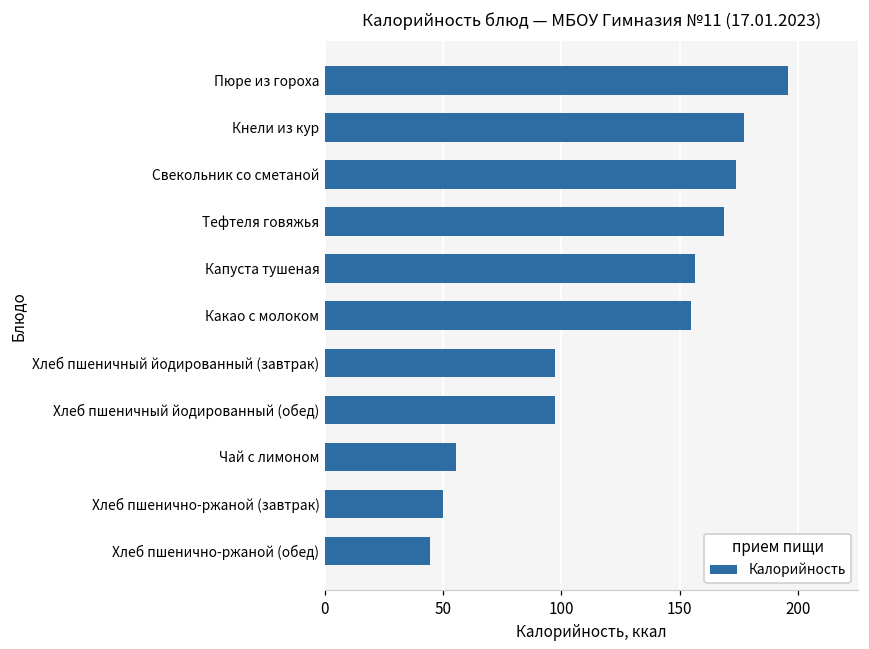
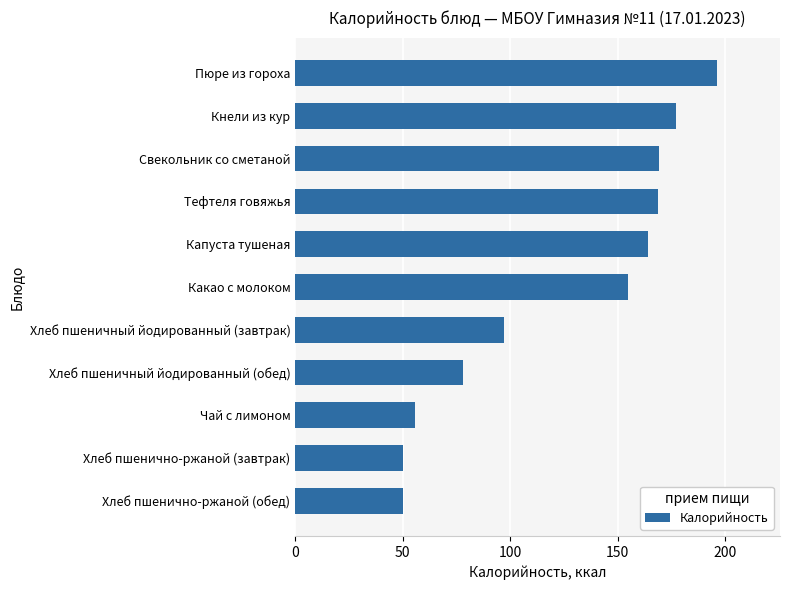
  {
    "Пюре из гороха": 196,
    "Кнели из кур": 177,
-   "Свекольник со сметаной": 174,
+   "Свекольник со сметаной": 169,
    "Тефтеля говяжья": 169,
-   "Капуста тушеная": 157,
+   "Капуста тушеная": 164,
    "Какао с молоком": 155,
    "Хлеб пшеничный йодированный (завтрак)": 97,
-   "Хлеб пшеничный йодированный (обед)": 97,
+   "Хлеб пшеничный йодированный (обед)": 78,
    "Чай с лимоном": 56,
    "Хлеб пшенично-ржаной (завтрак)": 50,
-   "Хлеб пшенично-ржаной (обед)": 44
+   "Хлеб пшенично-ржаной (обед)": 50
  }
